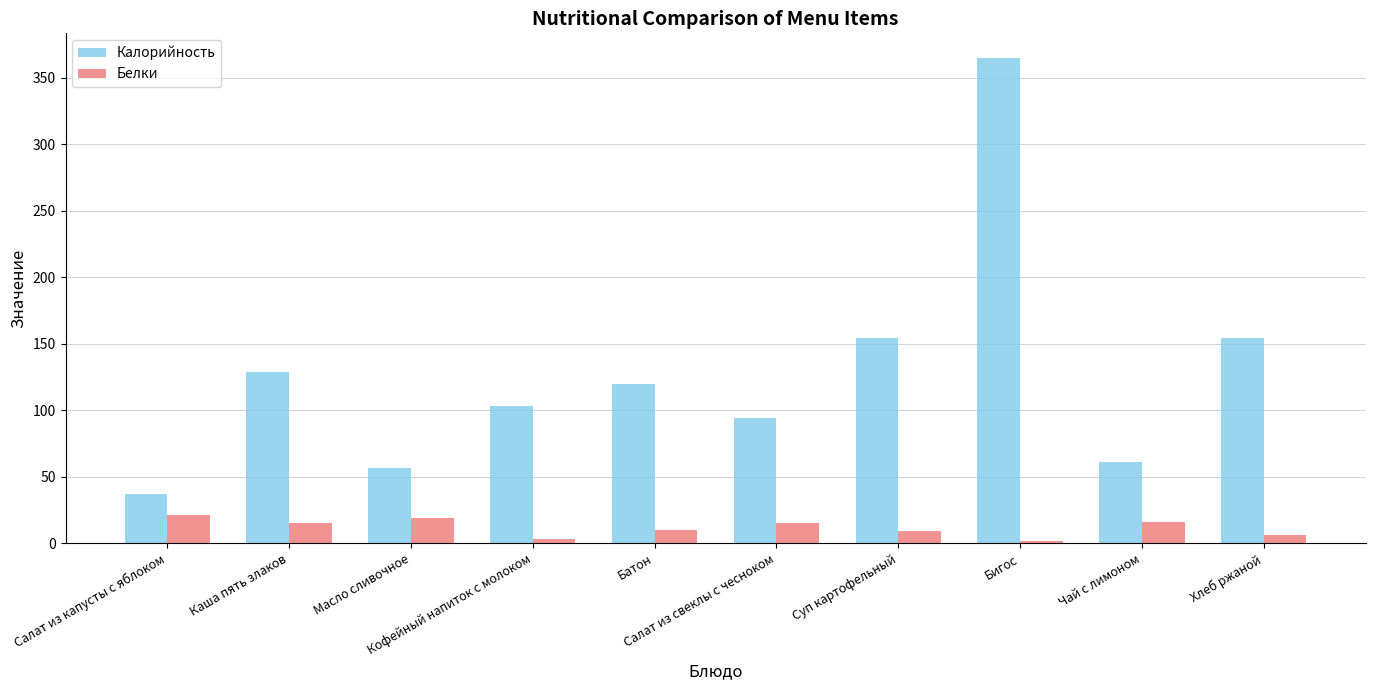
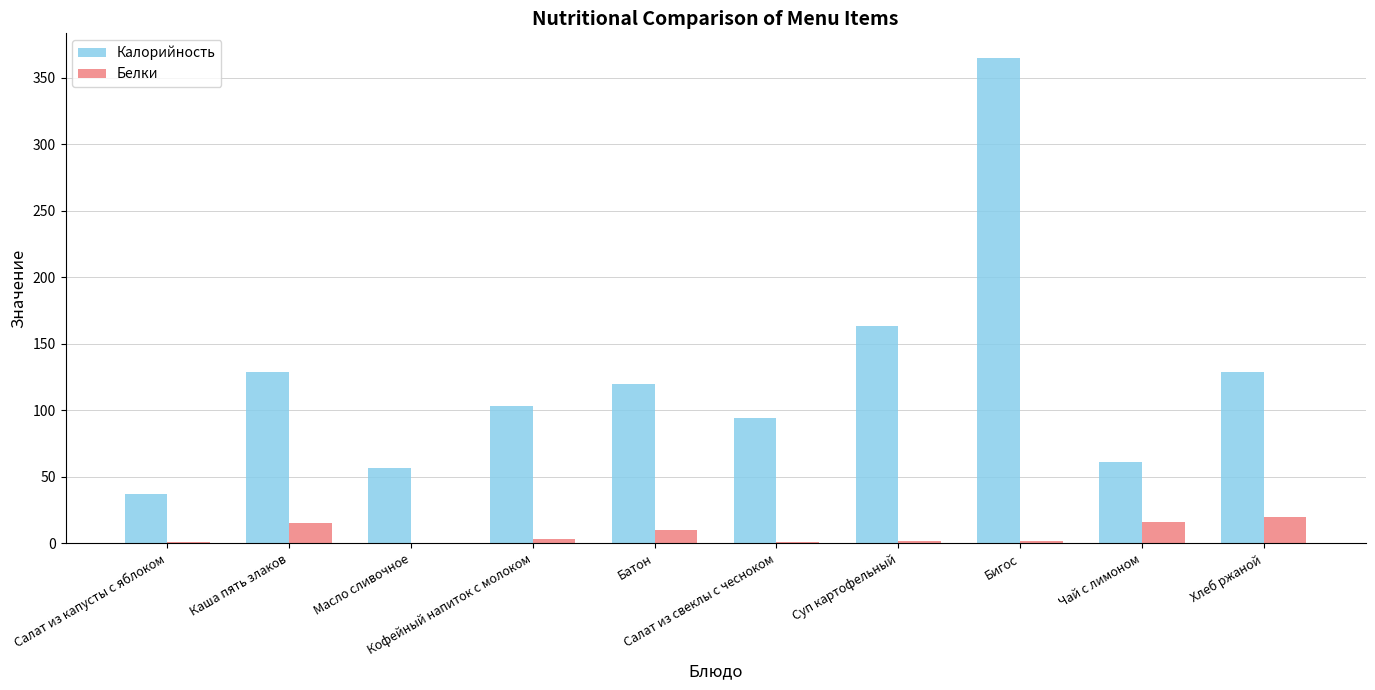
  {
    "Калорийность": {
      "Салат из капусты с яблоком": 37,
      "Каша пять злаков": 129,
      "Масло сливочное": 57,
      "Кофейный напиток с молоком": 103,
      "Батон": 120,
      "Салат из свеклы с чесноком": 94,
-     "Суп картофельный": 154,
+     "Суп картофельный": 163,
      "Бигос": 365,
      "Чай с лимоном": 61,
-     "Хлеб ржаной": 154
+     "Хлеб ржаной": 129
    },
    "Белки": {
-     "Салат из капусты с яблоком": 21,
+     "Салат из капусты с яблоком": 1,
      "Каша пять злаков": 15,
-     "Масло сливочное": 19,
+     "Масло сливочное": 0,
      "Кофейный напиток с молоком": 3,
      "Батон": 10,
-     "Салат из свеклы с чесноком": 15,
-     "Суп картофельный": 9,
+     "Салат из свеклы с чесноком": 1,
+     "Суп картофельный": 2,
      "Бигос": 2,
      "Чай с лимоном": 16,
-     "Хлеб ржаной": 7
+     "Хлеб ржаной": 20
    }
  }
